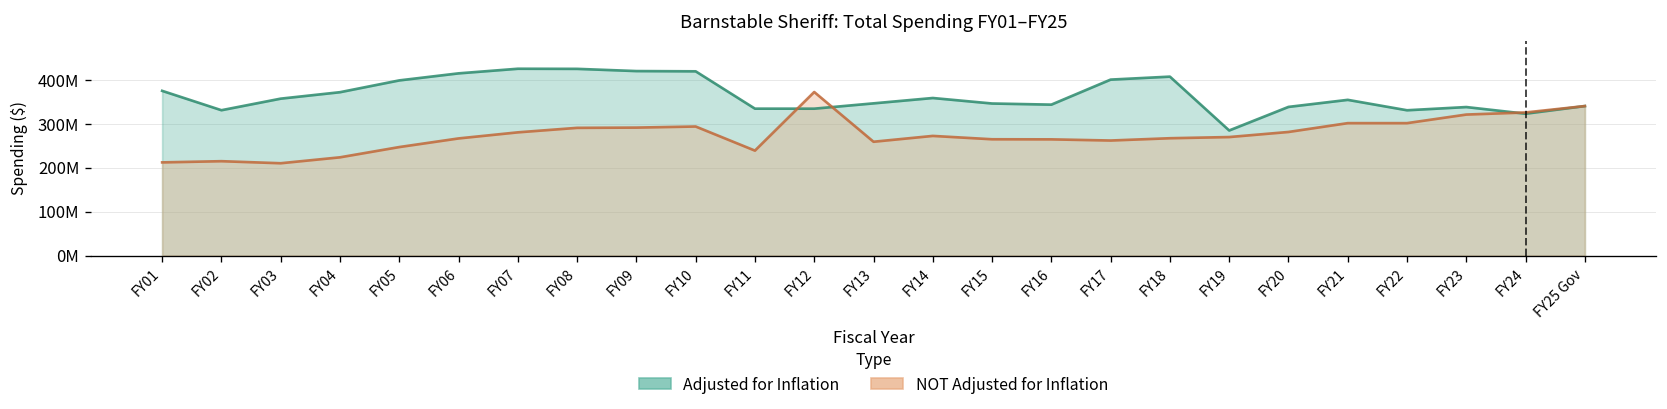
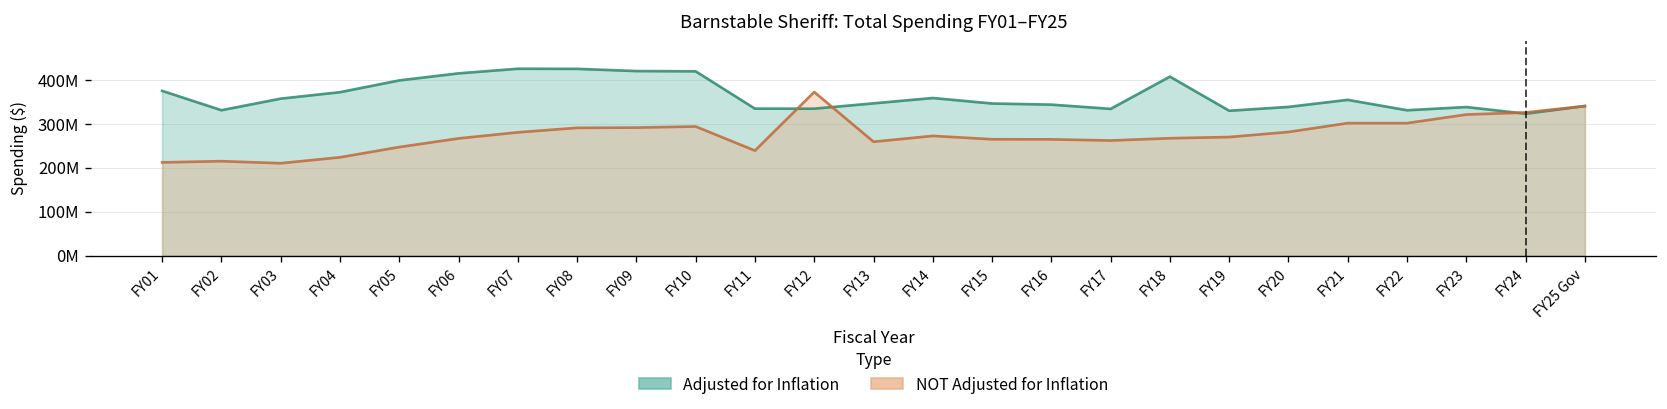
  {
    "Adjusted for Inflation": {
      "FY01": 380000000,
      "FY02": 330000000,
      "FY03": 360000000,
      "FY04": 370000000,
      "FY05": 400000000,
      "FY06": 410000000,
      "FY07": 430000000,
      "FY08": 430000000,
      "FY09": 420000000,
      "FY10": 420000000,
      "FY11": 330000000,
      "FY12": 330000000,
      "FY13": 350000000,
      "FY14": 360000000,
      "FY15": 350000000,
      "FY16": 340000000,
-     "FY17": 400000000,
+     "FY17": 330000000,
      "FY18": 410000000,
-     "FY19": 280000000,
+     "FY19": 330000000,
      "FY20": 340000000,
      "FY21": 350000000,
      "FY22": 330000000,
      "FY23": 340000000
    },
    "NOT Adjusted for Inflation": {
      "FY01": 210000000,
      "FY02": 210000000,
      "FY03": 210000000,
      "FY04": 220000000,
      "FY05": 250000000,
      "FY06": 270000000,
      "FY07": 280000000,
      "FY08": 290000000,
      "FY09": 290000000,
      "FY10": 290000000,
      "FY11": 240000000,
      "FY12": 370000000,
      "FY13": 260000000,
      "FY14": 270000000,
      "FY15": 260000000,
      "FY16": 260000000,
      "FY17": 260000000,
      "FY18": 270000000,
      "FY19": 270000000,
      "FY20": 280000000,
      "FY21": 300000000,
      "FY22": 300000000,
      "FY23": 320000000
    }
  }
